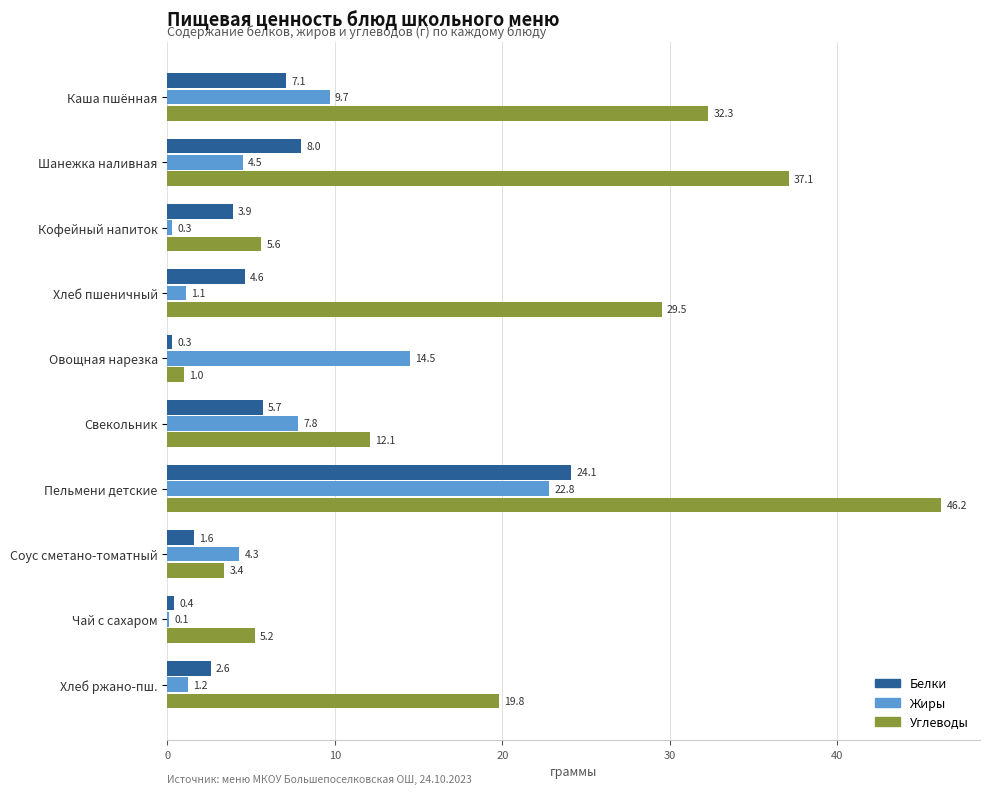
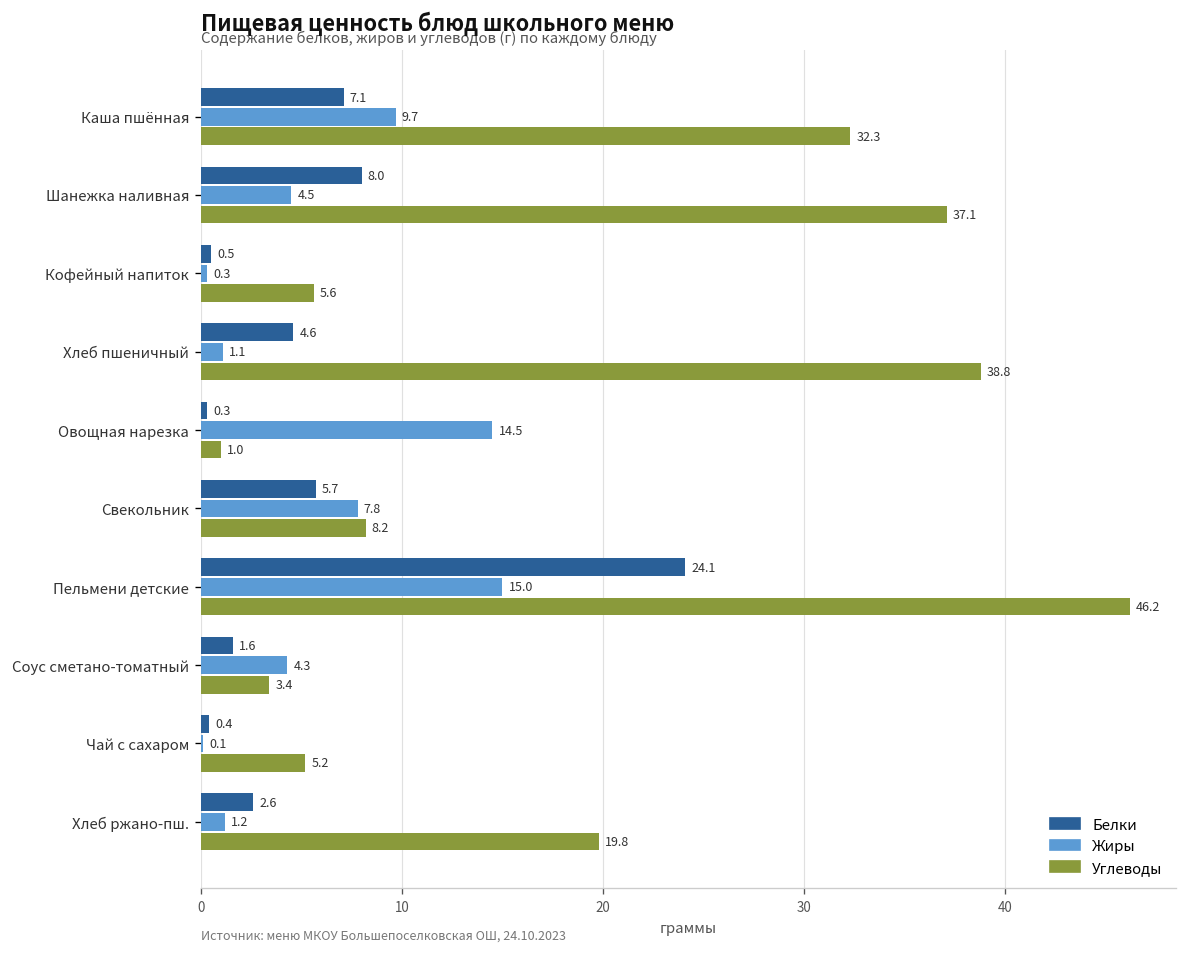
  {
    "Белки": {
      "Каша пшённая": 7.1,
      "Шанежка наливная": 8.0,
-     "Кофейный напиток": 3.9,
+     "Кофейный напиток": 0.5,
      "Хлеб пшеничный": 4.6,
      "Овощная нарезка": 0.3,
      "Свекольник": 5.7,
      "Пельмени детские": 24.1,
      "Соус сметано-томатный": 1.6,
      "Чай с сахаром": 0.4,
      "Хлеб ржано-пш.": 2.6
    },
    "Жиры": {
      "Каша пшённая": 9.7,
      "Шанежка наливная": 4.5,
      "Кофейный напиток": 0.3,
      "Хлеб пшеничный": 1.1,
      "Овощная нарезка": 14.5,
      "Свекольник": 7.8,
-     "Пельмени детские": 22.8,
+     "Пельмени детские": 15.0,
      "Соус сметано-томатный": 4.3,
      "Чай с сахаром": 0.1,
      "Хлеб ржано-пш.": 1.2
    },
    "Углеводы": {
      "Каша пшённая": 32.3,
      "Шанежка наливная": 37.1,
      "Кофейный напиток": 5.6,
-     "Хлеб пшеничный": 29.5,
+     "Хлеб пшеничный": 38.8,
      "Овощная нарезка": 1.0,
-     "Свекольник": 12.1,
+     "Свекольник": 8.2,
      "Пельмени детские": 46.2,
      "Соус сметано-томатный": 3.4,
      "Чай с сахаром": 5.2,
      "Хлеб ржано-пш.": 19.8
    }
  }
